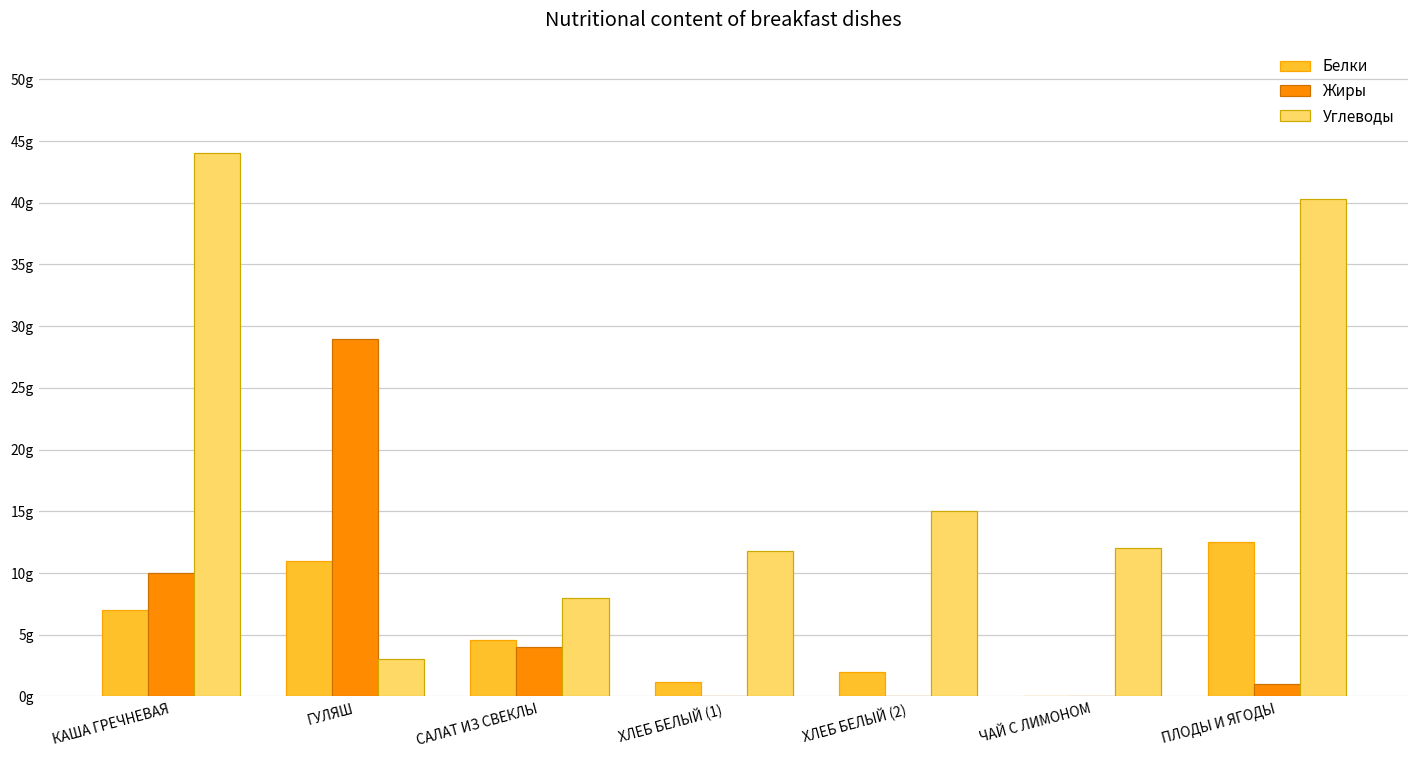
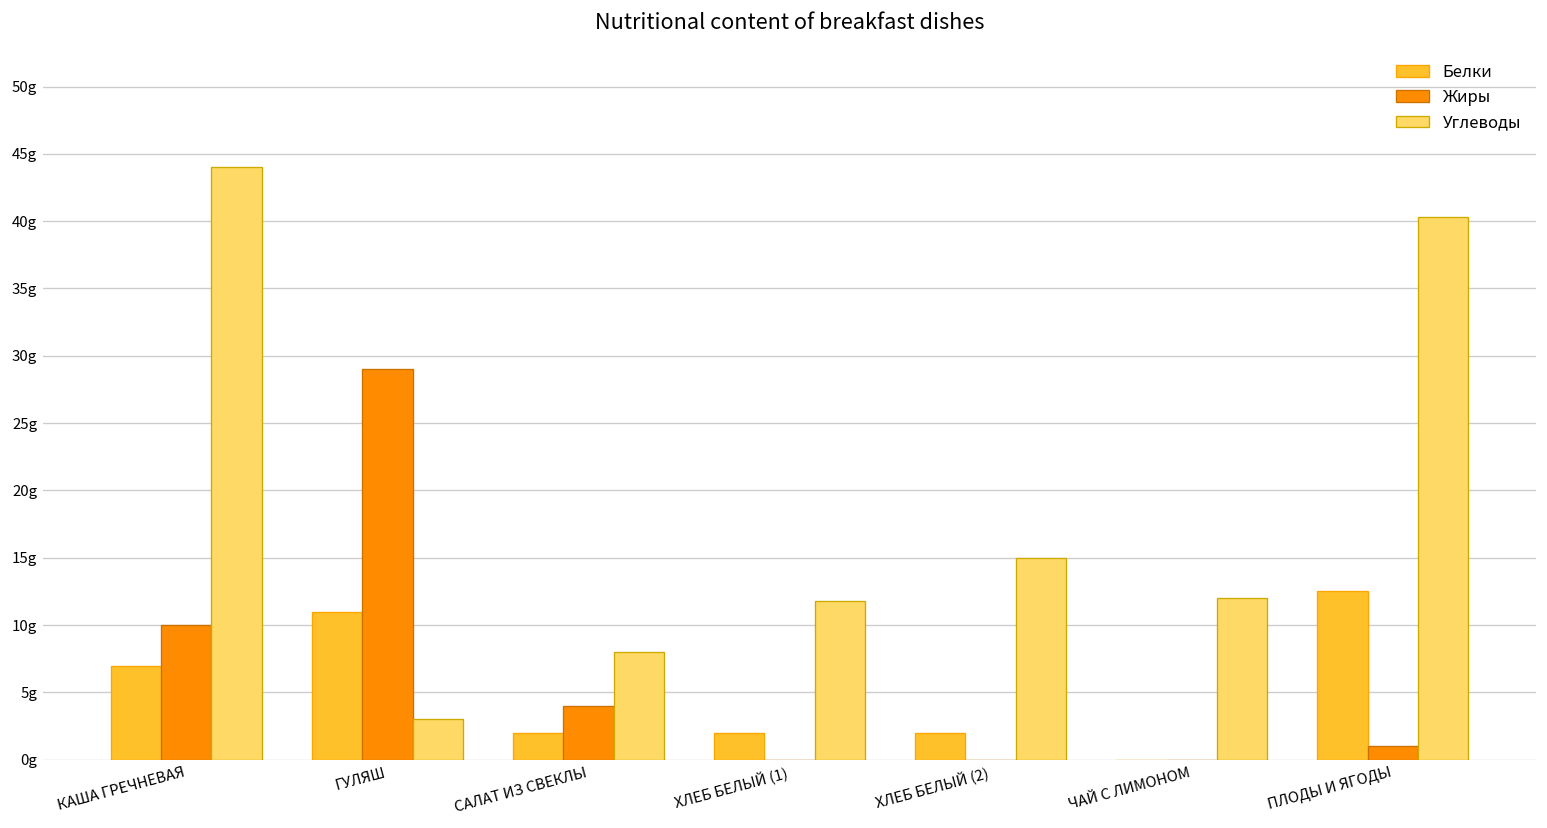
  {
    "Белки": {
      "КАША ГРЕЧНЕВАЯ": "7.0g",
      "ГУЛЯШ": "11.0g",
-     "САЛАТ ИЗ СВЕКЛЫ": "4.6g",
-     "ХЛЕБ БЕЛЫЙ (1)": "1.2g",
+     "САЛАТ ИЗ СВЕКЛЫ": "2.0g",
+     "ХЛЕБ БЕЛЫЙ (1)": "2.0g",
      "ХЛЕБ БЕЛЫЙ (2)": "2.0g",
      "ЧАЙ С ЛИМОНОМ": "0.0g",
      "ПЛОДЫ И ЯГОДЫ": "12.5g"
    },
    "Жиры": {
      "КАША ГРЕЧНЕВАЯ": "10.0g",
      "ГУЛЯШ": "29.0g",
      "САЛАТ ИЗ СВЕКЛЫ": "4.0g",
      "ХЛЕБ БЕЛЫЙ (1)": "0.0g",
      "ХЛЕБ БЕЛЫЙ (2)": "0.0g",
      "ЧАЙ С ЛИМОНОМ": "0.0g",
      "ПЛОДЫ И ЯГОДЫ": "1.0g"
    },
    "Углеводы": {
      "КАША ГРЕЧНЕВАЯ": "44.0g",
      "ГУЛЯШ": "3.0g",
      "САЛАТ ИЗ СВЕКЛЫ": "8.0g",
      "ХЛЕБ БЕЛЫЙ (1)": "11.8g",
      "ХЛЕБ БЕЛЫЙ (2)": "15.0g",
      "ЧАЙ С ЛИМОНОМ": "12.0g",
      "ПЛОДЫ И ЯГОДЫ": "40.3g"
    }
  }
